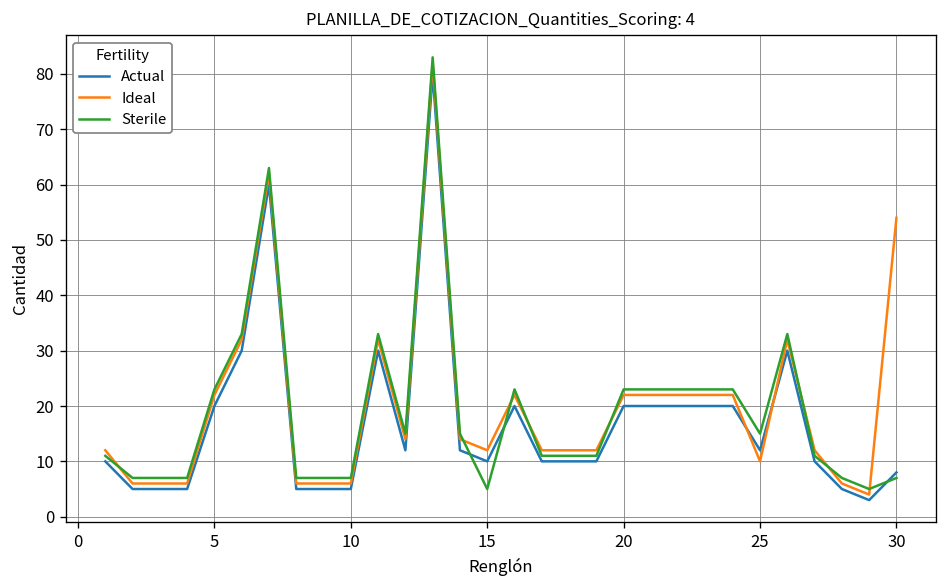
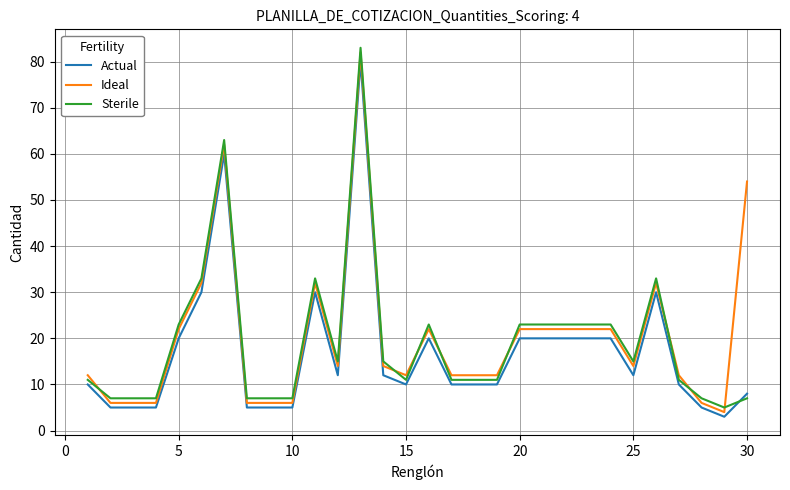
  {
    "Actual": {
      "5": 20,
      "10": 5,
      "15": 10,
      "20": 20,
      "25": 12,
      "30": 8
    },
    "Ideal": {
      "5": 22,
      "10": 6,
      "15": 12,
      "20": 22,
-     "25": 10,
+     "25": 14,
      "30": 54
    },
    "Sterile": {
      "5": 23,
      "10": 7,
-     "15": 5,
+     "15": 11,
      "20": 23,
      "25": 15,
      "30": 7
    }
  }
